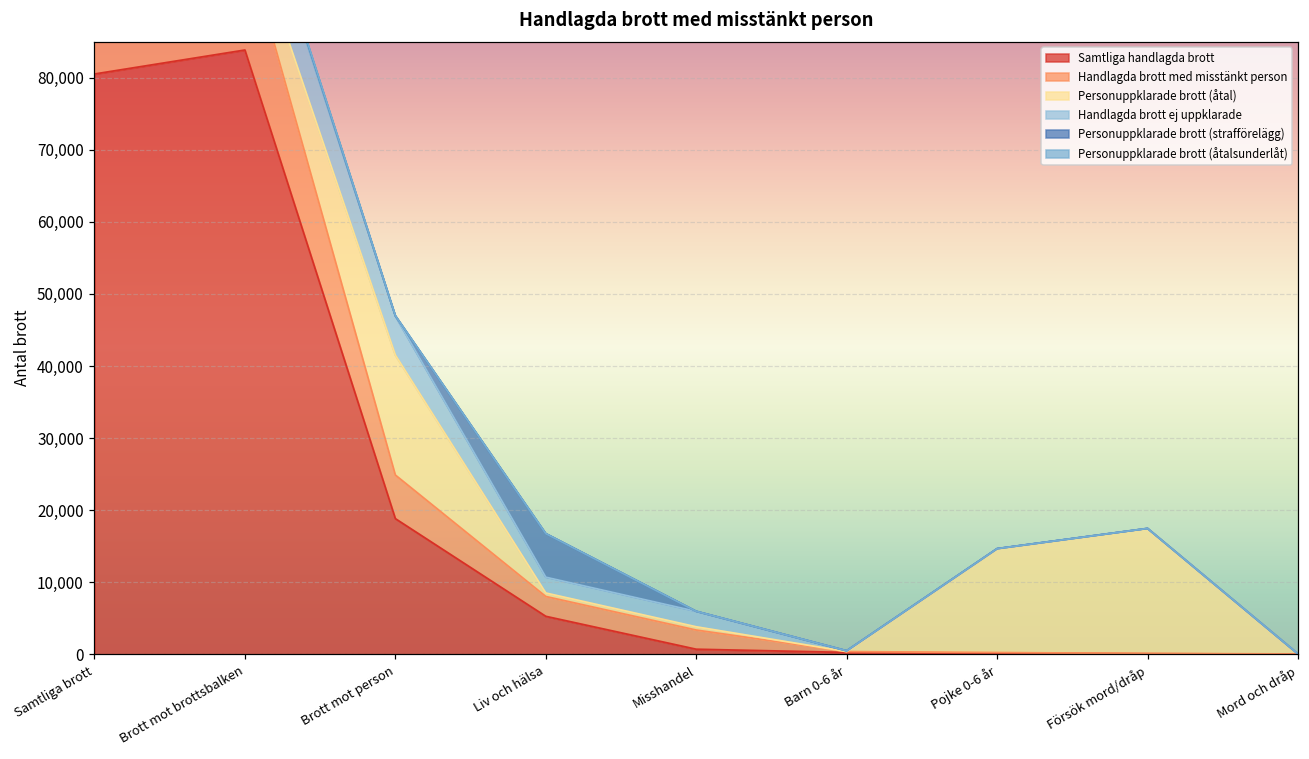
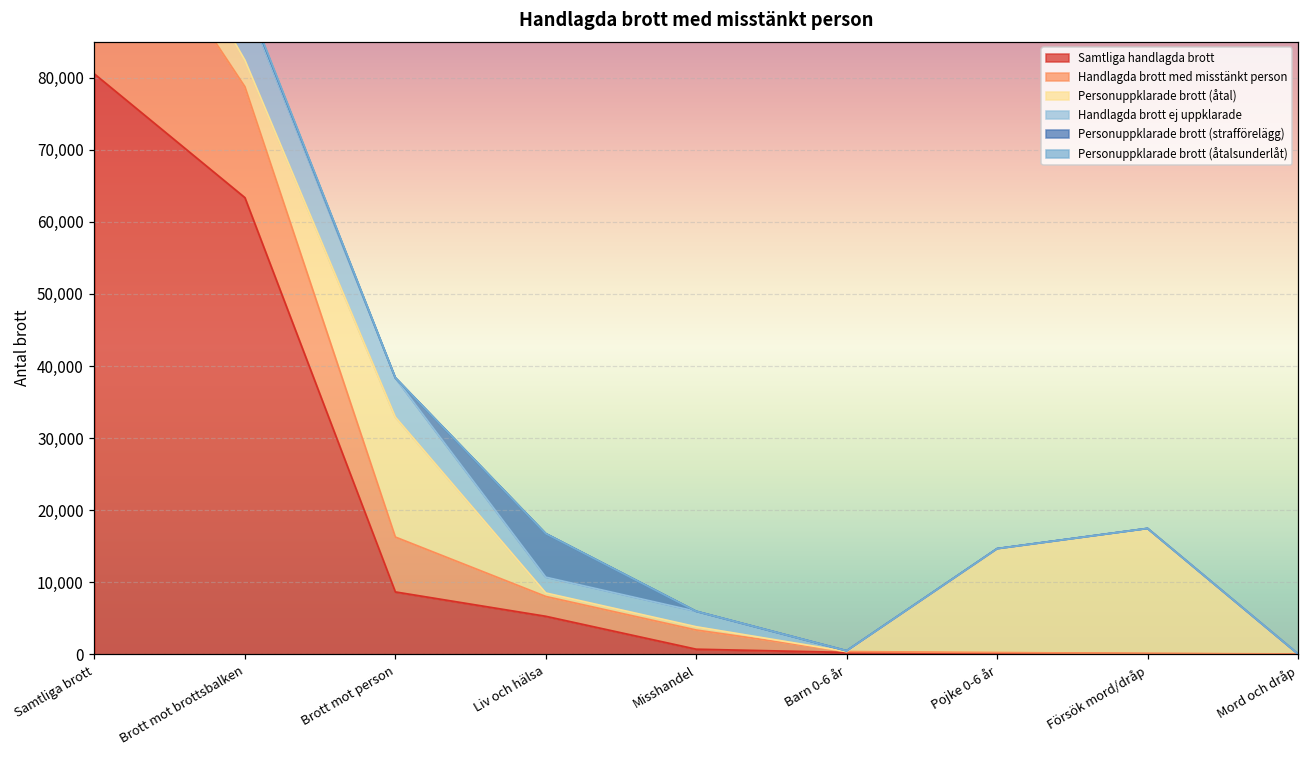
  {
    "Samtliga handlagda brott": {
      "Samtliga brott": "81,000",
-     "Brott mot brottsbalken": "84,000",
-     "Brott mot person": "19,000",
+     "Brott mot brottsbalken": "63,000",
+     "Brott mot person": "9,000",
      "Liv och hälsa": "5,000",
      "Misshandel": "1,000"
    },
    "Handlagda brott med misstänkt person": {
-     "Brott mot person": "6,000",
+     "Brott mot person": "8,000",
      "Liv och hälsa": "3,000",
      "Misshandel": "3,000"
    },
    "Personuppklarade brott (åtal)": {
      "Brott mot person": "17,000",
      "Liv och hälsa": "0",
      "Misshandel": "0"
    }
  }
